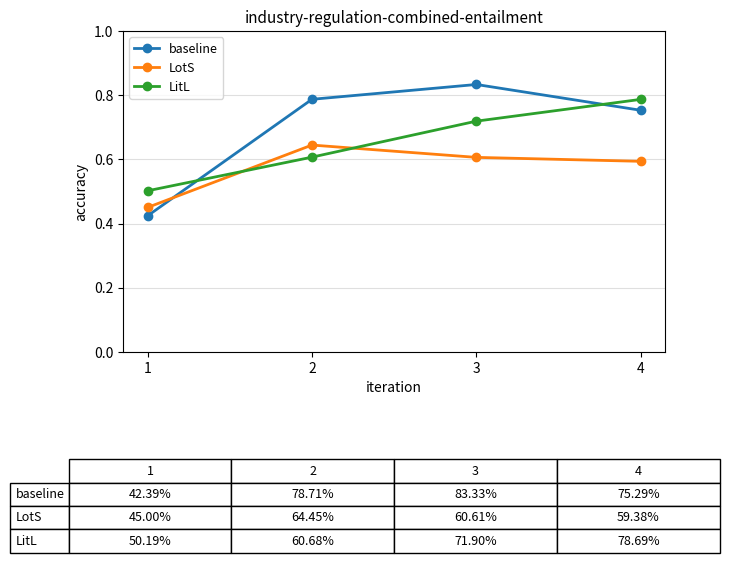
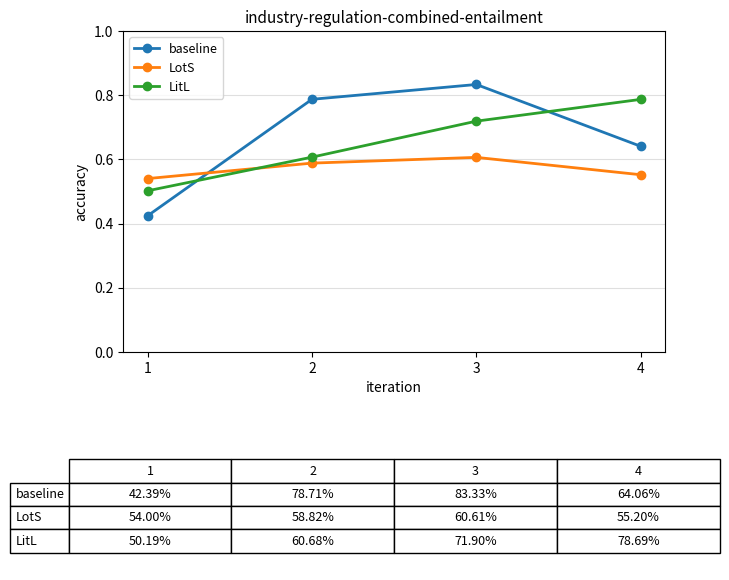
  {
    "baseline": {
-     "4": "75.29%"
+     "4": "64.06%"
    },
    "LotS": {
-     "1": "45.00%",
-     "2": "64.45%",
-     "4": "59.38%"
+     "1": "54.00%",
+     "2": "58.82%",
+     "4": "55.20%"
    },
    "LitL": {
      "1": "0.50",
      "2": "0.61",
      "3": "0.72",
      "4": "0.79"
    }
  }
